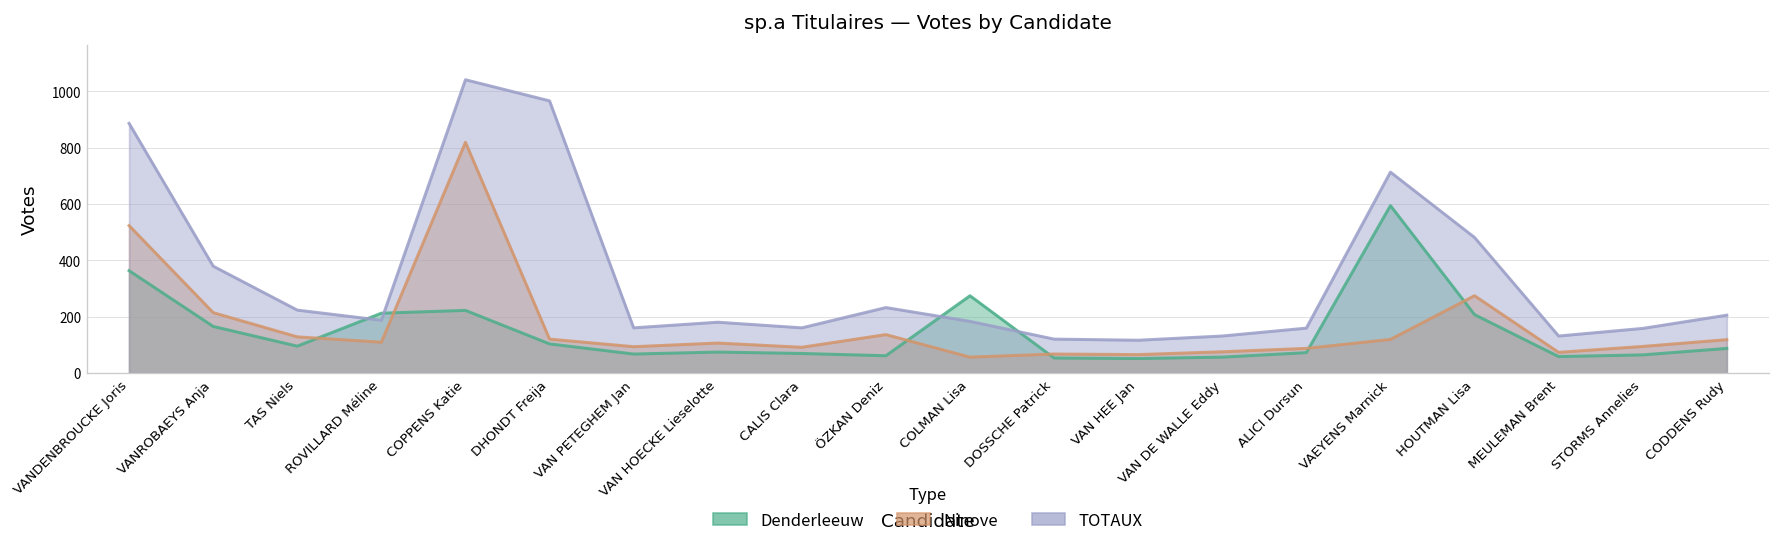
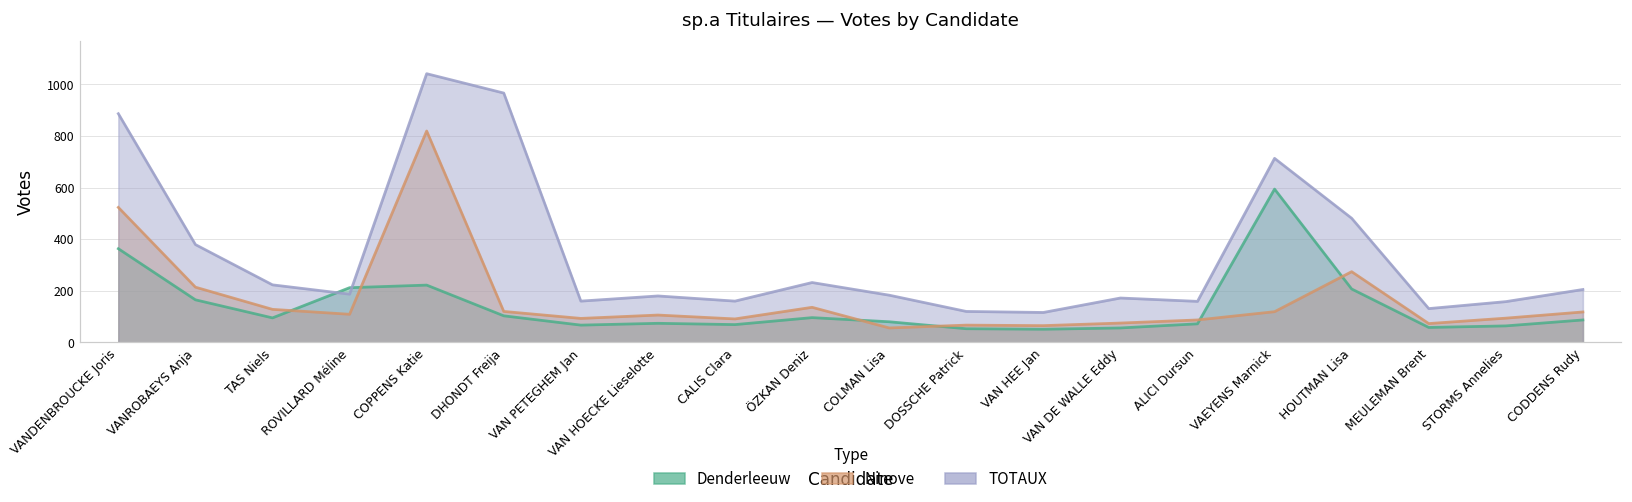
  {
    "Denderleeuw": {
      "VANDENBROUCKE Joris": 360,
      "VANROBAEYS Anja": 170,
      "TAS Niels": 100,
      "ROVILLARD Méline": 210,
      "COPPENS Katie": 220,
      "DHONDT Freija": 100,
      "VAN PETEGHEM Jan": 70,
      "VAN HOECKE Lieselotte": 70,
      "CALIS Clara": 70,
-     "ÖZKAN Deniz": 60,
-     "COLMAN Lisa": 270,
+     "ÖZKAN Deniz": 100,
+     "COLMAN Lisa": 80,
      "DOSSCHE Patrick": 50,
      "VAN HEE Jan": 50,
      "VAN DE WALLE Eddy": 60,
      "ALICI Dursun": 70,
      "VAEYENS Marnick": 590,
      "HOUTMAN Lisa": 210,
      "MEULEMAN Brent": 60,
      "STORMS Annelies": 60,
      "CODDENS Rudy": 90
    },
    "Ninove": {
      "VANDENBROUCKE Joris": 520,
      "VANROBAEYS Anja": 210,
      "TAS Niels": 130,
      "ROVILLARD Méline": 110,
      "COPPENS Katie": 820,
      "DHONDT Freija": 120,
      "VAN PETEGHEM Jan": 90,
      "VAN HOECKE Lieselotte": 110,
      "CALIS Clara": 90,
      "ÖZKAN Deniz": 140,
      "COLMAN Lisa": 60,
      "DOSSCHE Patrick": 70,
      "VAN HEE Jan": 70,
      "VAN DE WALLE Eddy": 80,
      "ALICI Dursun": 90,
      "VAEYENS Marnick": 120,
      "HOUTMAN Lisa": 270,
      "MEULEMAN Brent": 70,
      "STORMS Annelies": 90,
      "CODDENS Rudy": 120
    },
    "TOTAUX": {
      "VANDENBROUCKE Joris": 890,
      "VANROBAEYS Anja": 380,
      "TAS Niels": 220,
      "ROVILLARD Méline": 190,
      "COPPENS Katie": 1040,
      "DHONDT Freija": 970,
      "VAN PETEGHEM Jan": 160,
      "VAN HOECKE Lieselotte": 180,
      "CALIS Clara": 160,
      "ÖZKAN Deniz": 230,
      "COLMAN Lisa": 180,
      "DOSSCHE Patrick": 120,
      "VAN HEE Jan": 120,
-     "VAN DE WALLE Eddy": 130,
+     "VAN DE WALLE Eddy": 170,
      "ALICI Dursun": 160,
      "VAEYENS Marnick": 710,
      "HOUTMAN Lisa": 480,
      "MEULEMAN Brent": 130,
      "STORMS Annelies": 160,
      "CODDENS Rudy": 210
    }
  }
